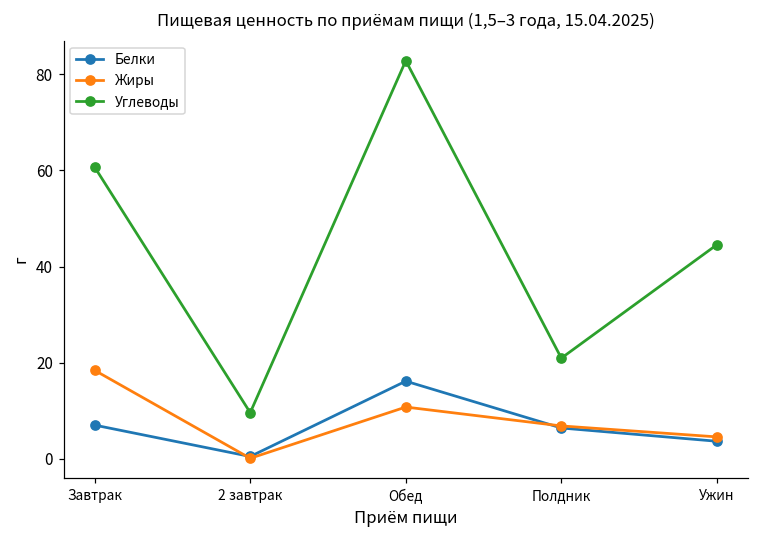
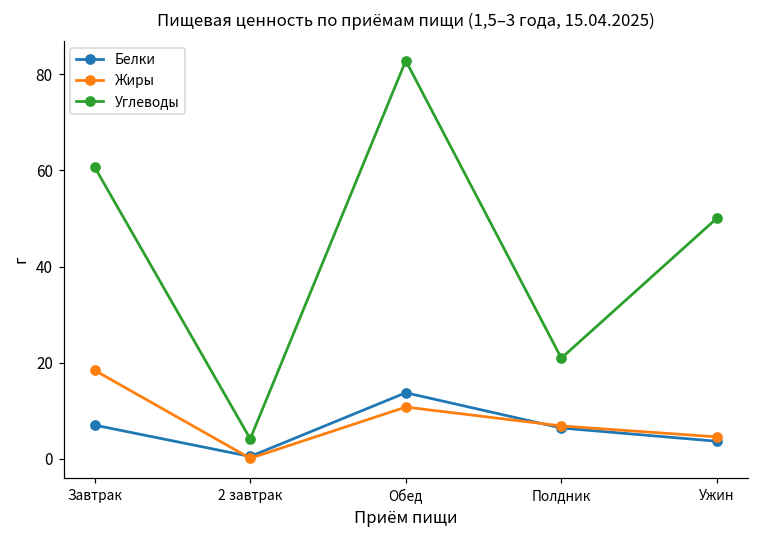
  {
    "Белки": {
      "Завтрак": 7,
-     "Обед": 16,
+     "Обед": 14,
      "Ужин": 4
    },
    "Жиры": {
      "Завтрак": 18,
      "Обед": 11,
      "Ужин": 5
    },
    "Углеводы": {
      "Завтрак": 61,
-     "2 завтрак": 10,
+     "2 завтрак": 4,
      "Обед": 83,
      "Полдник": 21,
-     "Ужин": 45
+     "Ужин": 50
    }
  }
